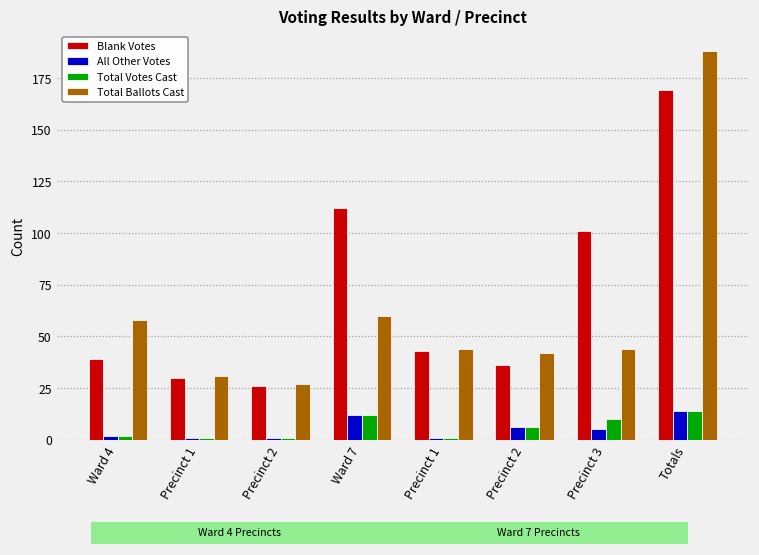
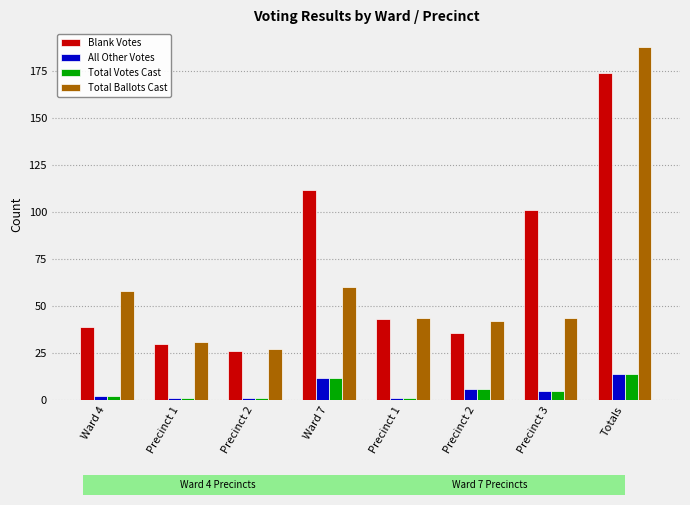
  {
    "Blank Votes": {
      "Ward 4": 39,
      "Ward 7": 112,
      "Precinct 3": 101,
-     "Totals": 169
+     "Totals": 174
    },
    "All Other Votes": {
      "Ward 4": 2,
      "Ward 7": 12,
      "Precinct 3": 5,
      "Totals": 14
    },
    "Total Votes Cast": {
      "Ward 4": 2,
      "Ward 7": 12,
-     "Precinct 3": 10,
+     "Precinct 3": 5,
      "Totals": 14
    },
    "Total Ballots Cast": {
      "Ward 4": 58,
      "Ward 7": 60,
      "Precinct 3": 44,
      "Totals": 188
    }
  }
